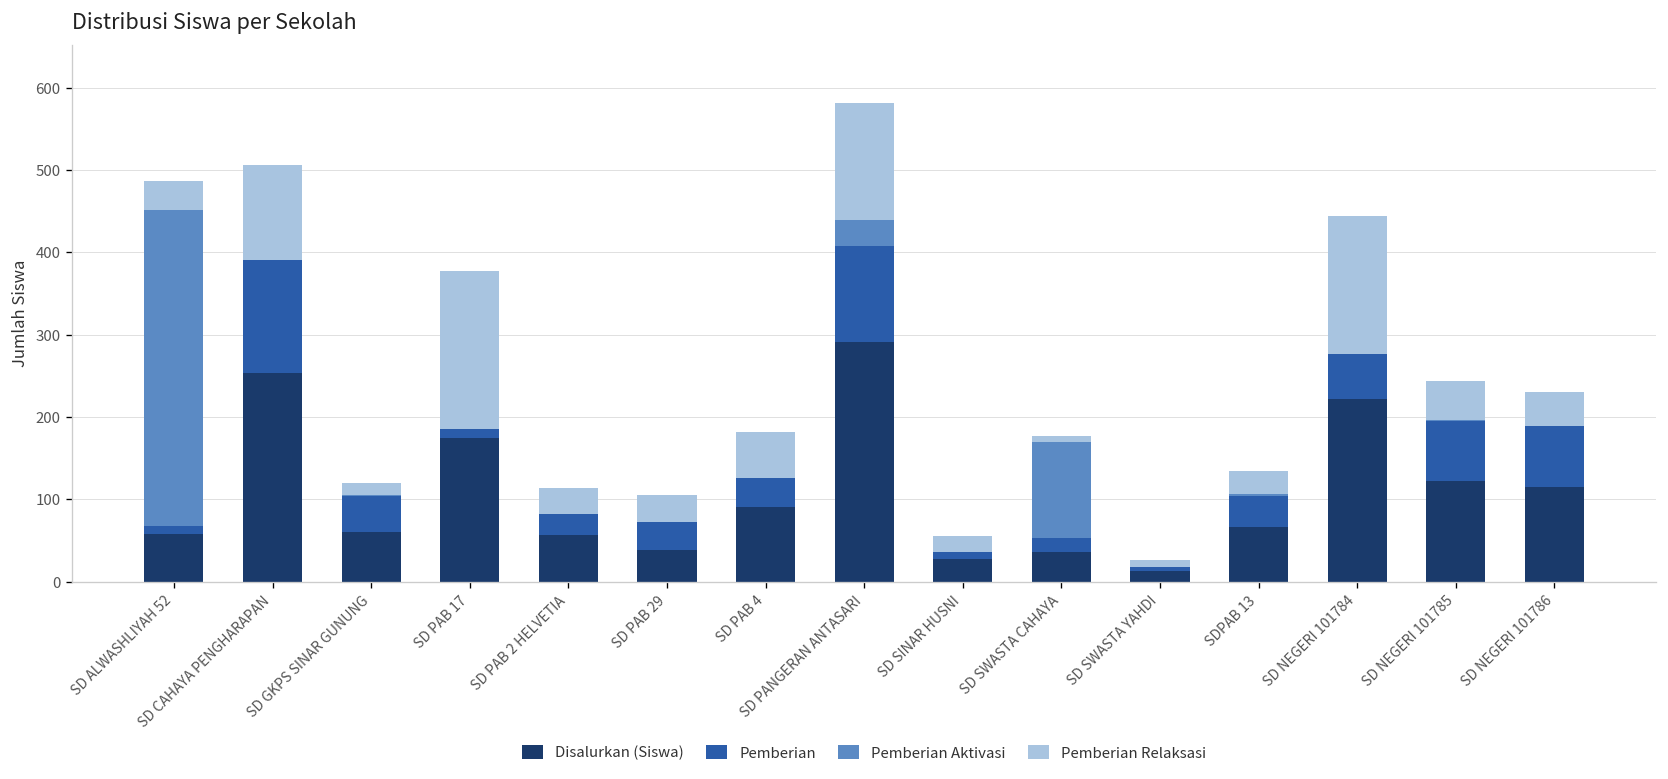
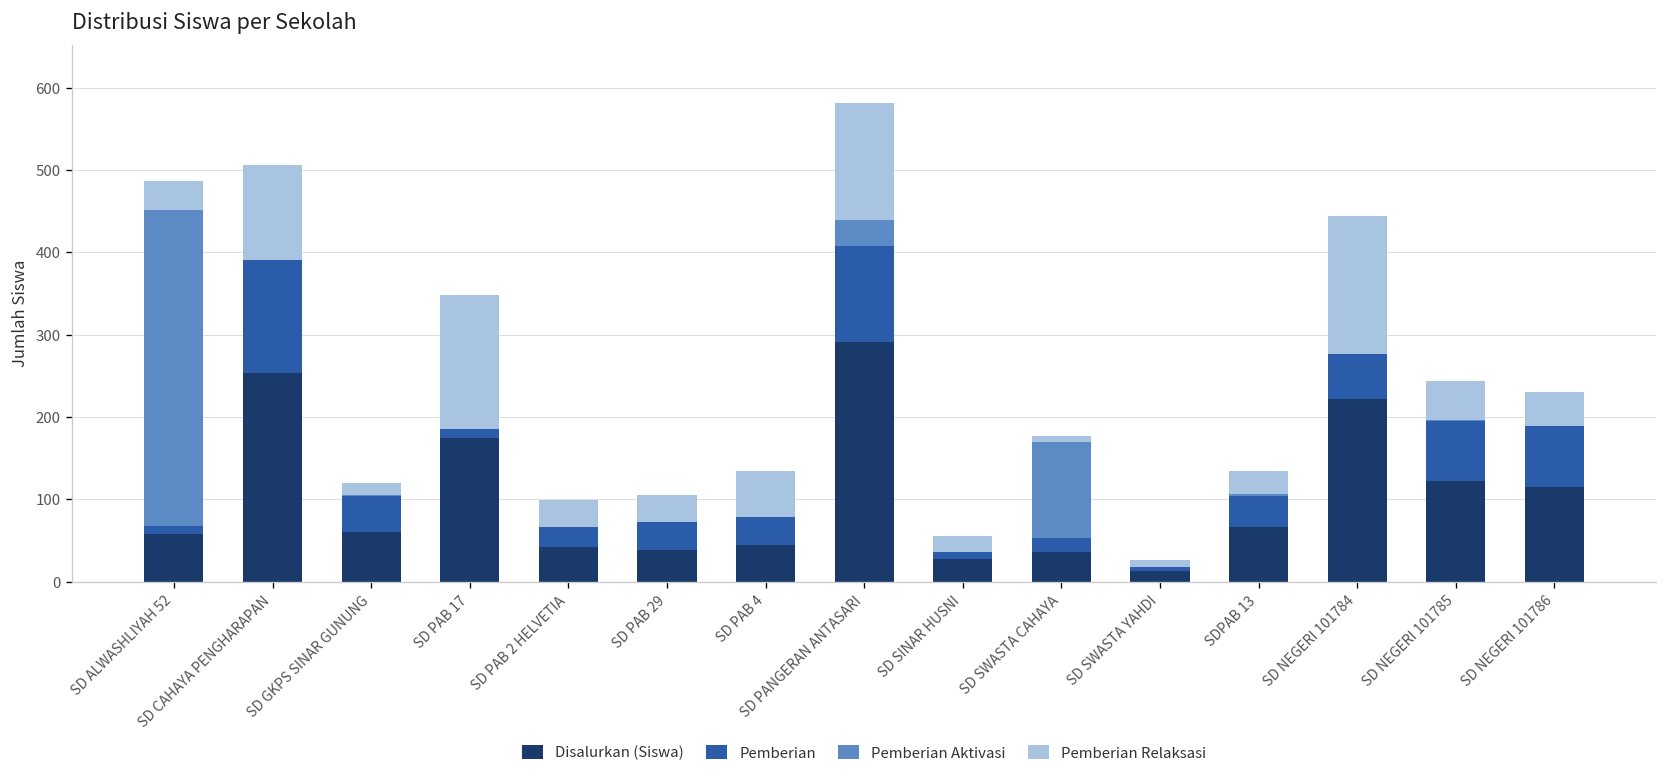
  {
    "Disalurkan (Siswa)": {
      "SD ALWASHLIYAH 52": 60,
      "SD CAHAYA PENGHARAPAN": 250,
      "SD GKPS SINAR GUNUNG": 60,
      "SD PAB 17": 170,
-     "SD PAB 2 HELVETIA": 60,
+     "SD PAB 2 HELVETIA": 40,
      "SD PAB 29": 40,
-     "SD PAB 4": 90,
+     "SD PAB 4": 40,
      "SD PANGERAN ANTASARI": 290,
      "SD SINAR HUSNI": 30,
      "SD SWASTA CAHAYA": 40,
      "SD SWASTA YAHDI": 10,
      "SDPAB 13": 70,
      "SD NEGERI 101784": 220,
      "SD NEGERI 101785": 120,
      "SD NEGERI 101786": 120
    },
    "Pemberian": {
      "SD ALWASHLIYAH 52": 10,
      "SD CAHAYA PENGHARAPAN": 140,
      "SD GKPS SINAR GUNUNG": 40,
      "SD PAB 17": 10,
      "SD PAB 2 HELVETIA": 30,
      "SD PAB 29": 30,
      "SD PAB 4": 40,
      "SD PANGERAN ANTASARI": 120,
      "SD SINAR HUSNI": 10,
      "SD SWASTA CAHAYA": 20,
      "SD SWASTA YAHDI": 10,
      "SDPAB 13": 40,
      "SD NEGERI 101784": 50,
      "SD NEGERI 101785": 70,
      "SD NEGERI 101786": 70
    },
    "Pemberian Aktivasi": {
      "SD ALWASHLIYAH 52": 380,
      "SD CAHAYA PENGHARAPAN": 0,
      "SD PAB 17": 0,
      "SD PAB 2 HELVETIA": 0,
      "SD PAB 29": 0,
      "SD PAB 4": 0,
      "SD PANGERAN ANTASARI": 30,
      "SD SINAR HUSNI": 0,
      "SD SWASTA CAHAYA": 120,
      "SD SWASTA YAHDI": 0,
      "SD NEGERI 101784": 0,
      "SD NEGERI 101786": 0
    },
    "Pemberian Relaksasi": {
      "SD ALWASHLIYAH 52": 40,
      "SD CAHAYA PENGHARAPAN": 120,
      "SD GKPS SINAR GUNUNG": 20,
-     "SD PAB 17": 190,
+     "SD PAB 17": 160,
      "SD PAB 2 HELVETIA": 30,
      "SD PAB 29": 30,
      "SD PAB 4": 60,
      "SD PANGERAN ANTASARI": 140,
      "SD SINAR HUSNI": 20,
      "SD SWASTA CAHAYA": 10,
      "SD SWASTA YAHDI": 10,
      "SDPAB 13": 30,
      "SD NEGERI 101784": 170,
      "SD NEGERI 101785": 50,
      "SD NEGERI 101786": 40
    }
  }
